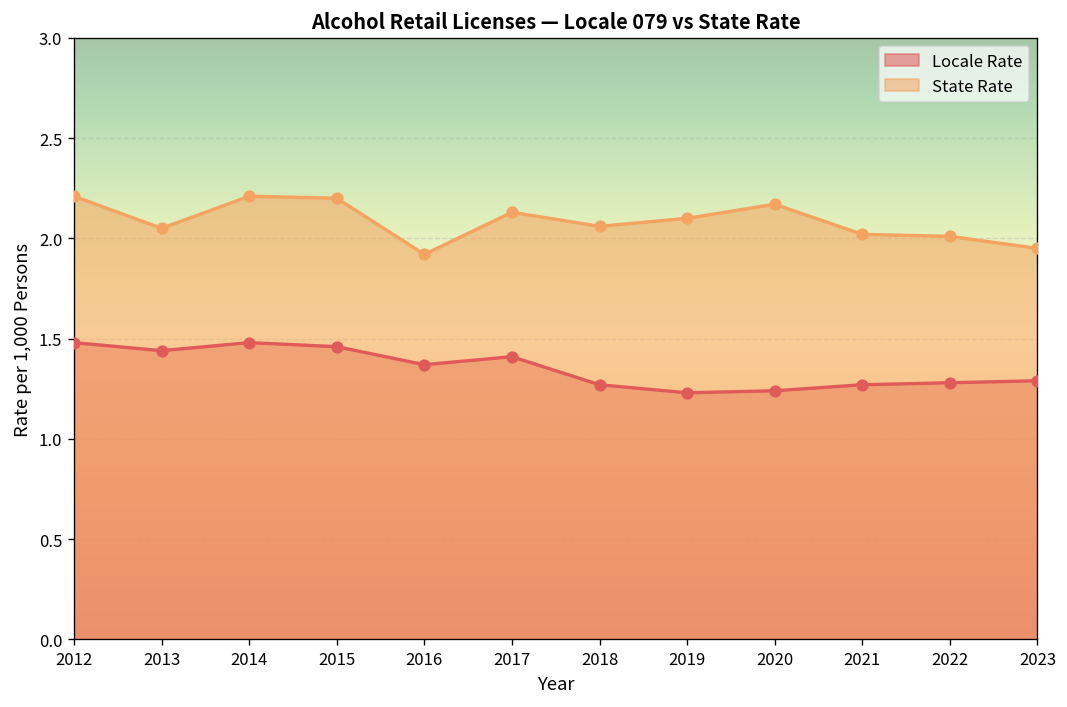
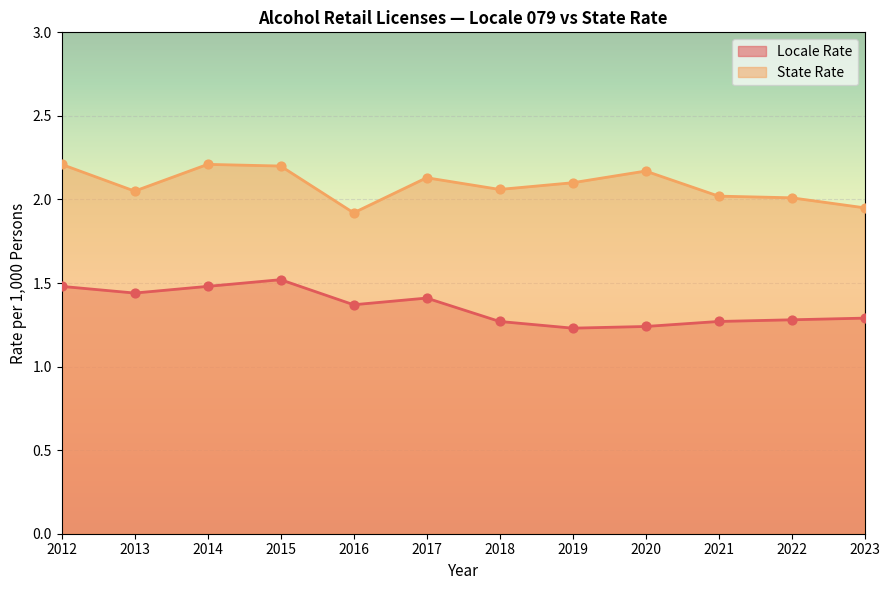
  {
    "Locale Rate": {
      "2012": 1.48,
      "2013": 1.44,
      "2014": 1.48,
-     "2015": 1.46,
+     "2015": 1.52,
      "2016": 1.37,
      "2017": 1.41,
      "2018": 1.27,
      "2019": 1.23,
      "2020": 1.24,
      "2021": 1.27,
      "2022": 1.28,
      "2023": 1.29
    },
    "State Rate": {
      "2012": 2.21,
      "2013": 2.05,
      "2014": 2.21,
      "2015": 2.20,
      "2016": 1.92,
      "2017": 2.13,
      "2018": 2.06,
      "2019": 2.10,
      "2020": 2.17,
      "2021": 2.02,
      "2022": 2.01,
      "2023": 1.95
    }
  }
